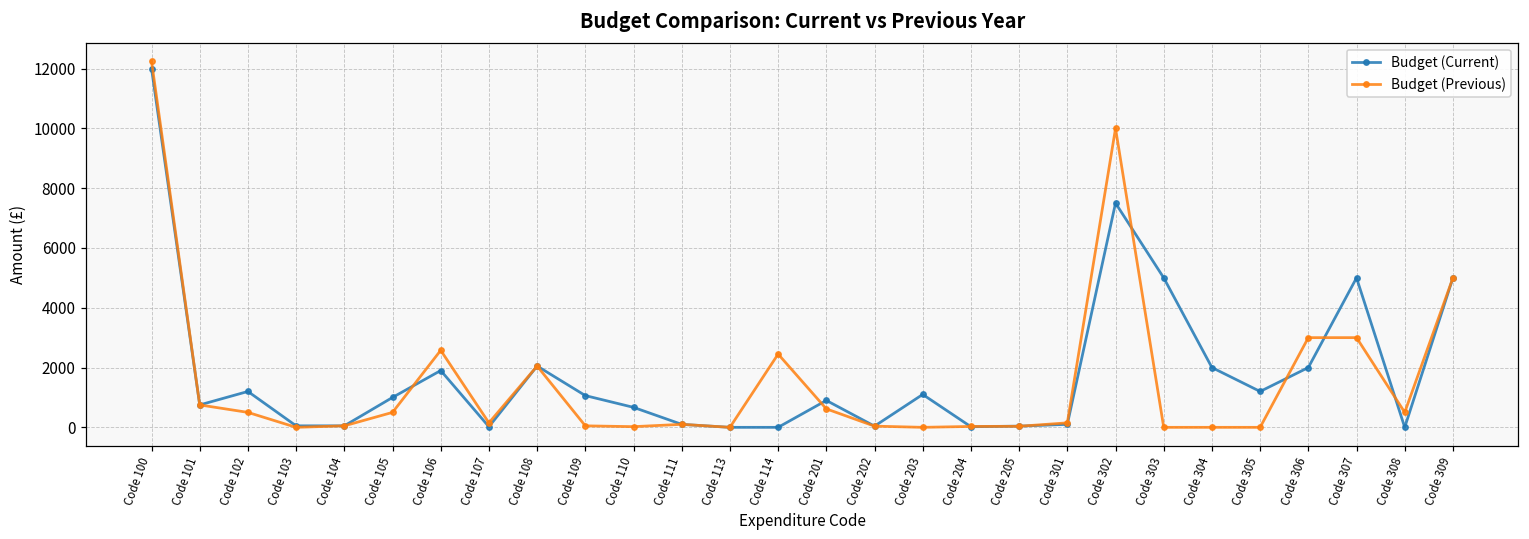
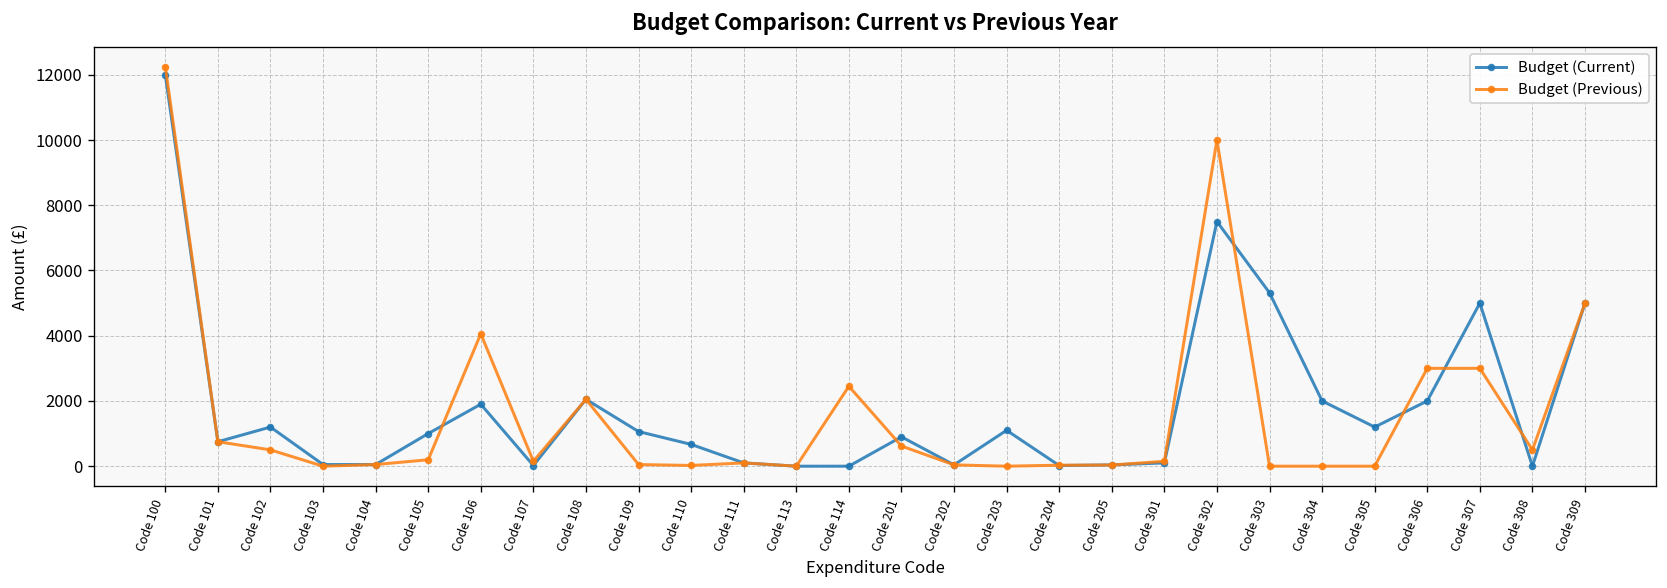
  {
    "Budget (Current)": {
      "Code 100": 12000,
      "Code 102": 1200,
      "Code 105": 1000,
      "Code 106": 1900,
      "Code 107": 0,
      "Code 109": 1100,
      "Code 110": 700,
      "Code 114": 0,
      "Code 201": 900,
      "Code 203": 1100,
      "Code 302": 7500,
-     "Code 303": 5000,
+     "Code 303": 5300,
      "Code 304": 2000,
      "Code 305": 1200,
      "Code 306": 2000,
      "Code 307": 5000,
      "Code 308": 0
    },
    "Budget (Previous)": {
      "Code 100": 12300,
      "Code 102": 500,
-     "Code 105": 500,
-     "Code 106": 2600,
+     "Code 105": 200,
+     "Code 106": 4100,
      "Code 107": 200,
      "Code 109": 100,
      "Code 110": 0,
      "Code 114": 2500,
      "Code 201": 600,
      "Code 203": 0,
      "Code 302": 10000,
      "Code 303": 0,
      "Code 304": 0,
      "Code 305": 0,
      "Code 306": 3000,
      "Code 307": 3000,
      "Code 308": 500
    }
  }
